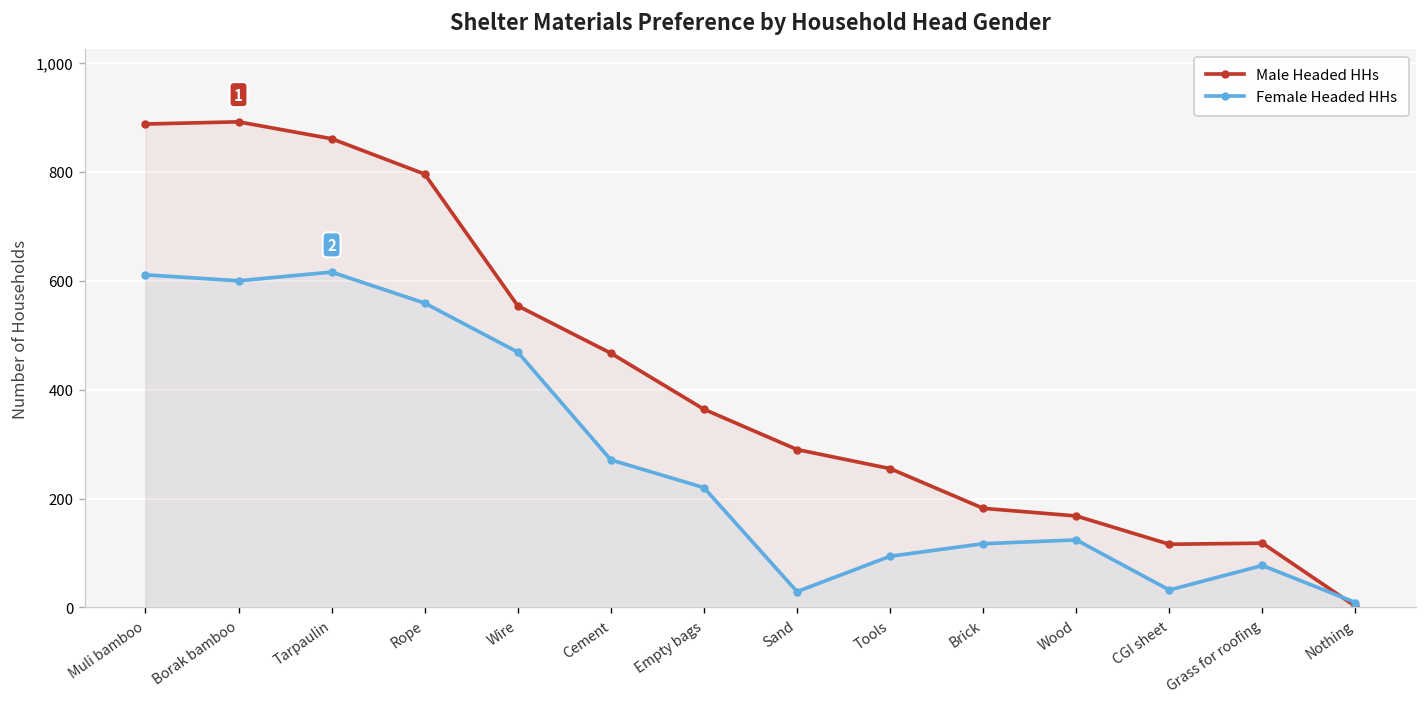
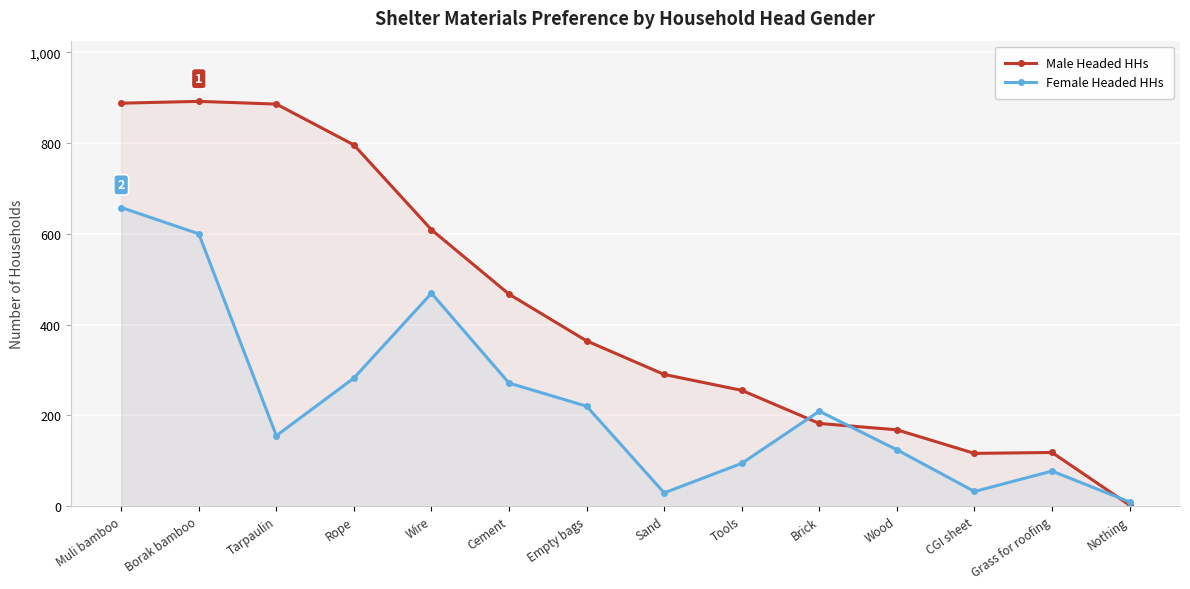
  {
    "Male Headed HHs": {
      "Muli bamboo": 890,
-     "Tarpaulin": 860,
+     "Tarpaulin": 890,
      "Rope": 800,
-     "Wire": 550,
+     "Wire": 610,
      "Cement": 470,
      "Empty bags": 360,
      "Sand": 290,
      "Tools": 260,
      "Brick": 180,
      "Wood": 170,
      "CGI sheet": 120,
      "Grass for roofing": 120,
      "Nothing": 0
    },
    "Female Headed HHs": {
-     "Muli bamboo": 610,
+     "Muli bamboo": 660,
      "Borak bamboo": 600,
-     "Tarpaulin": 620,
-     "Rope": 560,
+     "Tarpaulin": 160,
+     "Rope": 280,
      "Wire": 470,
      "Cement": 270,
      "Empty bags": 220,
      "Sand": 30,
      "Tools": 90,
-     "Brick": 120,
+     "Brick": 210,
      "Wood": 120,
      "CGI sheet": 30,
      "Grass for roofing": 80,
      "Nothing": 10
    }
  }
